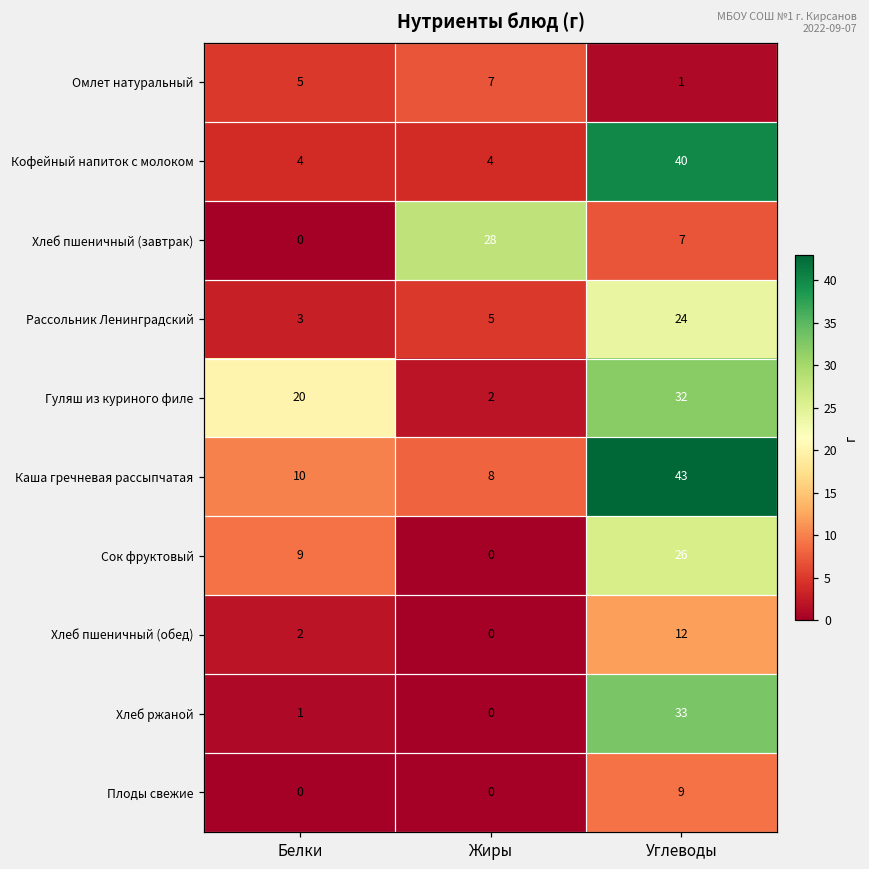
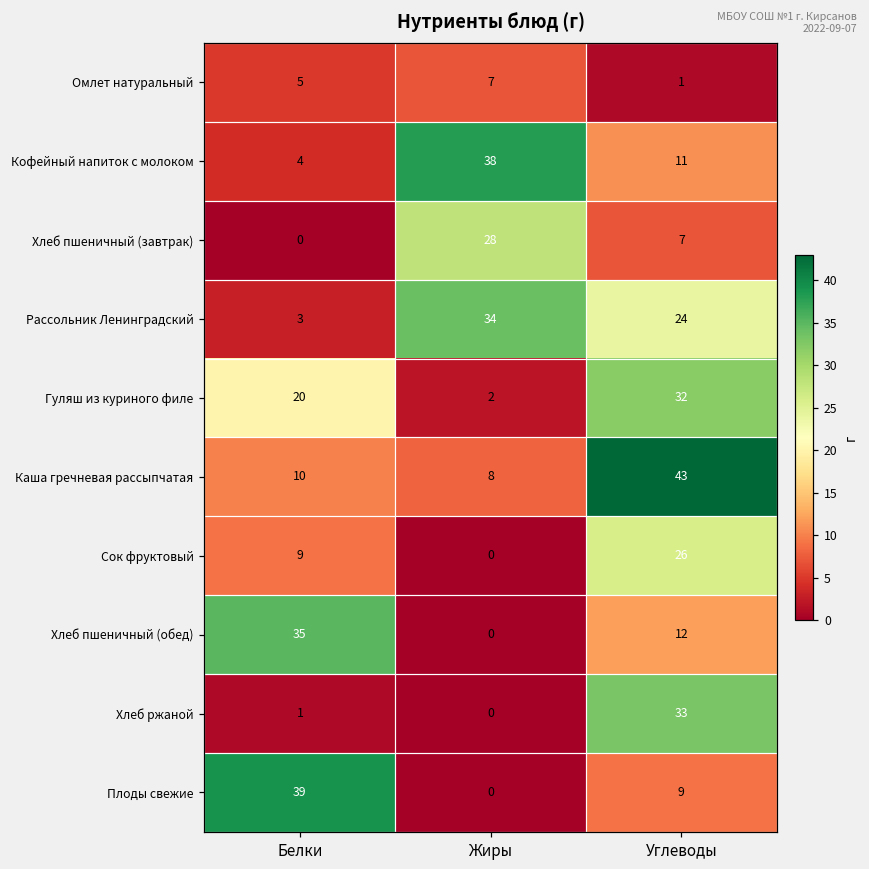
  {
    "Омлет натуральный": {
      "Белки": 5,
      "Жиры": 7,
      "Углеводы": 1
    },
    "Кофейный напиток с молоком": {
      "Белки": 4,
-     "Жиры": 4,
-     "Углеводы": 40
+     "Жиры": 38,
+     "Углеводы": 11
    },
    "Хлеб пшеничный (завтрак)": {
      "Белки": 0,
      "Жиры": 28,
      "Углеводы": 7
    },
    "Рассольник Ленинградский": {
      "Белки": 3,
-     "Жиры": 5,
+     "Жиры": 34,
      "Углеводы": 24
    },
    "Гуляш из куриного филе": {
      "Белки": 20,
      "Жиры": 2,
      "Углеводы": 32
    },
    "Каша гречневая рассыпчатая": {
      "Белки": 10,
      "Жиры": 8,
      "Углеводы": 43
    },
    "Сок фруктовый": {
      "Белки": 9,
      "Жиры": 0,
      "Углеводы": 26
    },
    "Хлеб пшеничный (обед)": {
-     "Белки": 2,
+     "Белки": 35,
      "Жиры": 0,
      "Углеводы": 12
    },
    "Хлеб ржаной": {
      "Белки": 1,
      "Жиры": 0,
      "Углеводы": 33
    },
    "Плоды свежие": {
-     "Белки": 0,
+     "Белки": 39,
      "Жиры": 0,
      "Углеводы": 9
    }
  }
